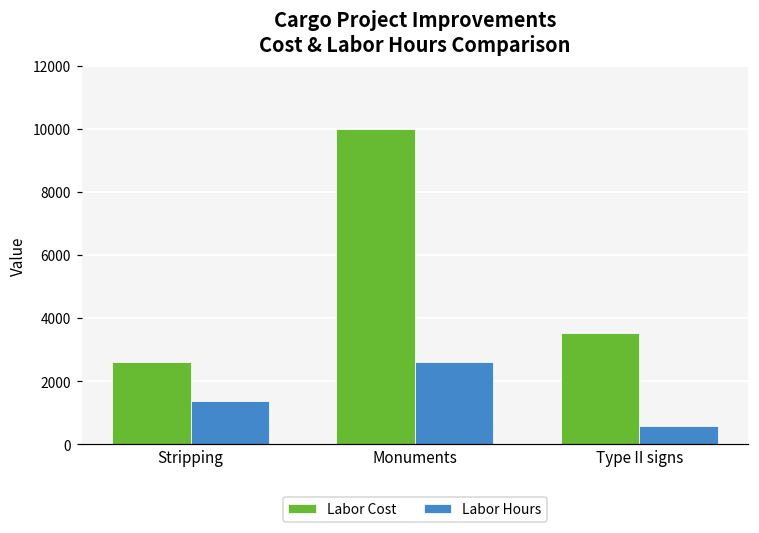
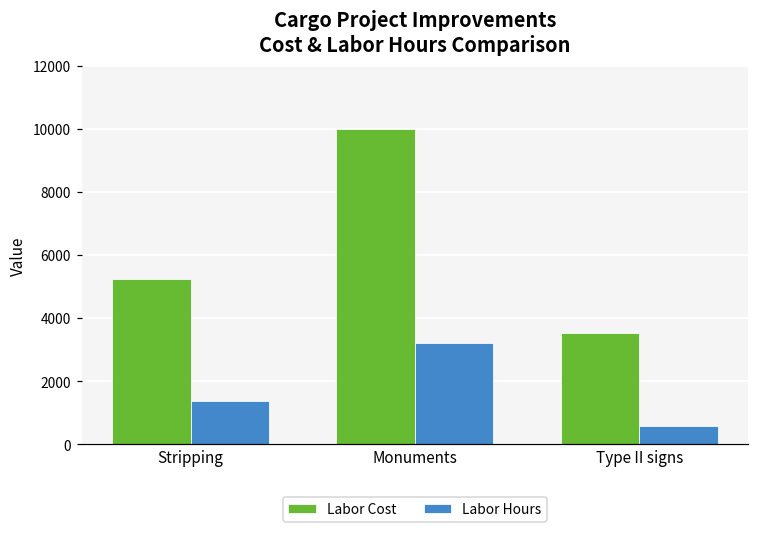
  {
    "Labor Cost": {
-     "Stripping": 2600,
+     "Stripping": 5300,
      "Monuments": 10000,
      "Type II signs": 3500
    },
    "Labor Hours": {
      "Stripping": 1400,
-     "Monuments": 2600,
+     "Monuments": 3200,
      "Type II signs": 600
    }
  }
